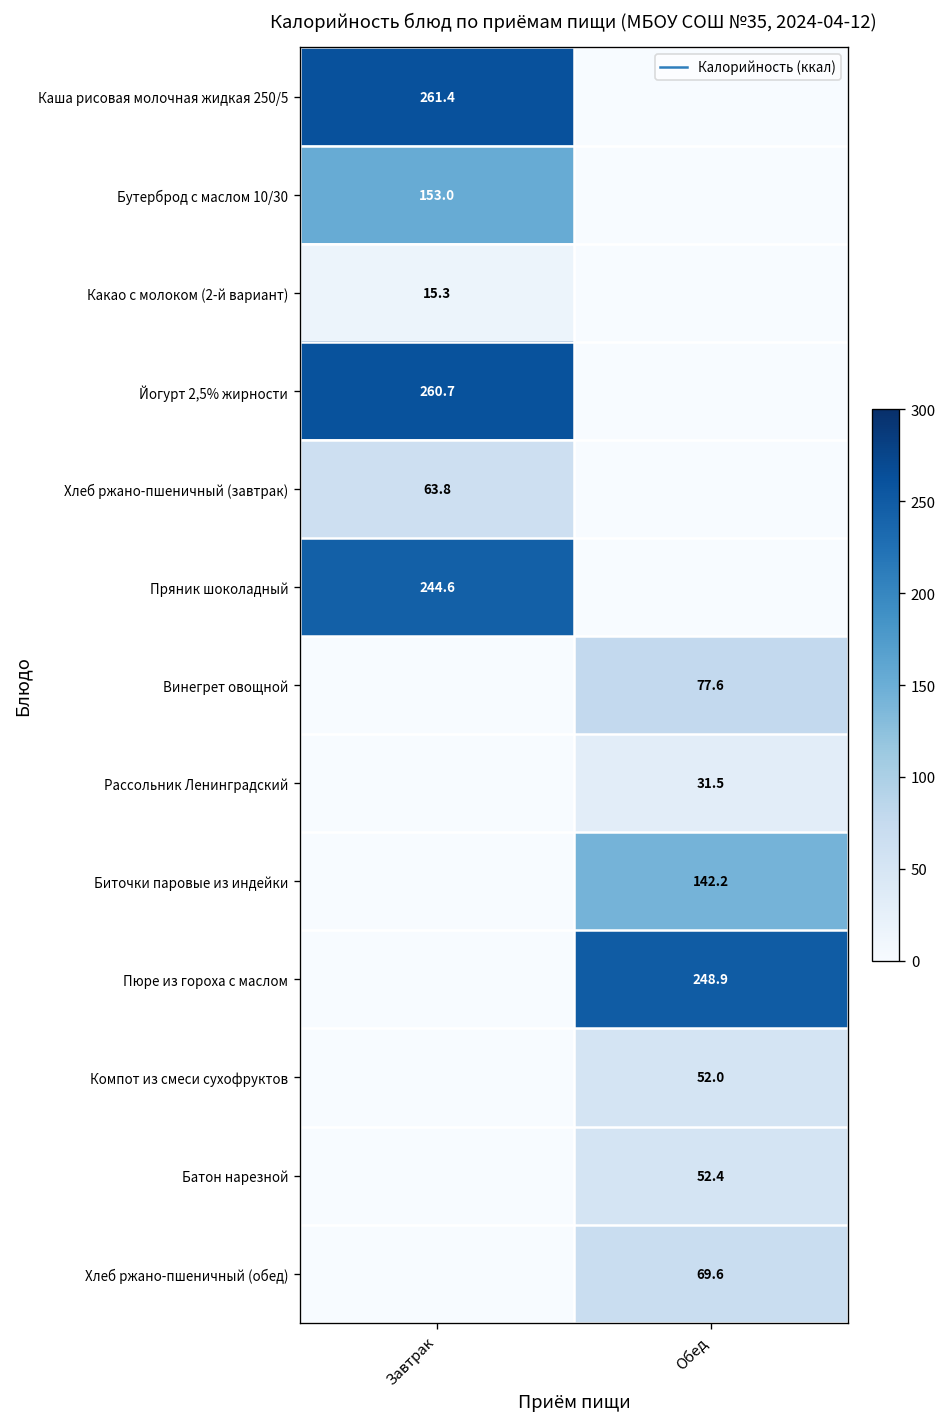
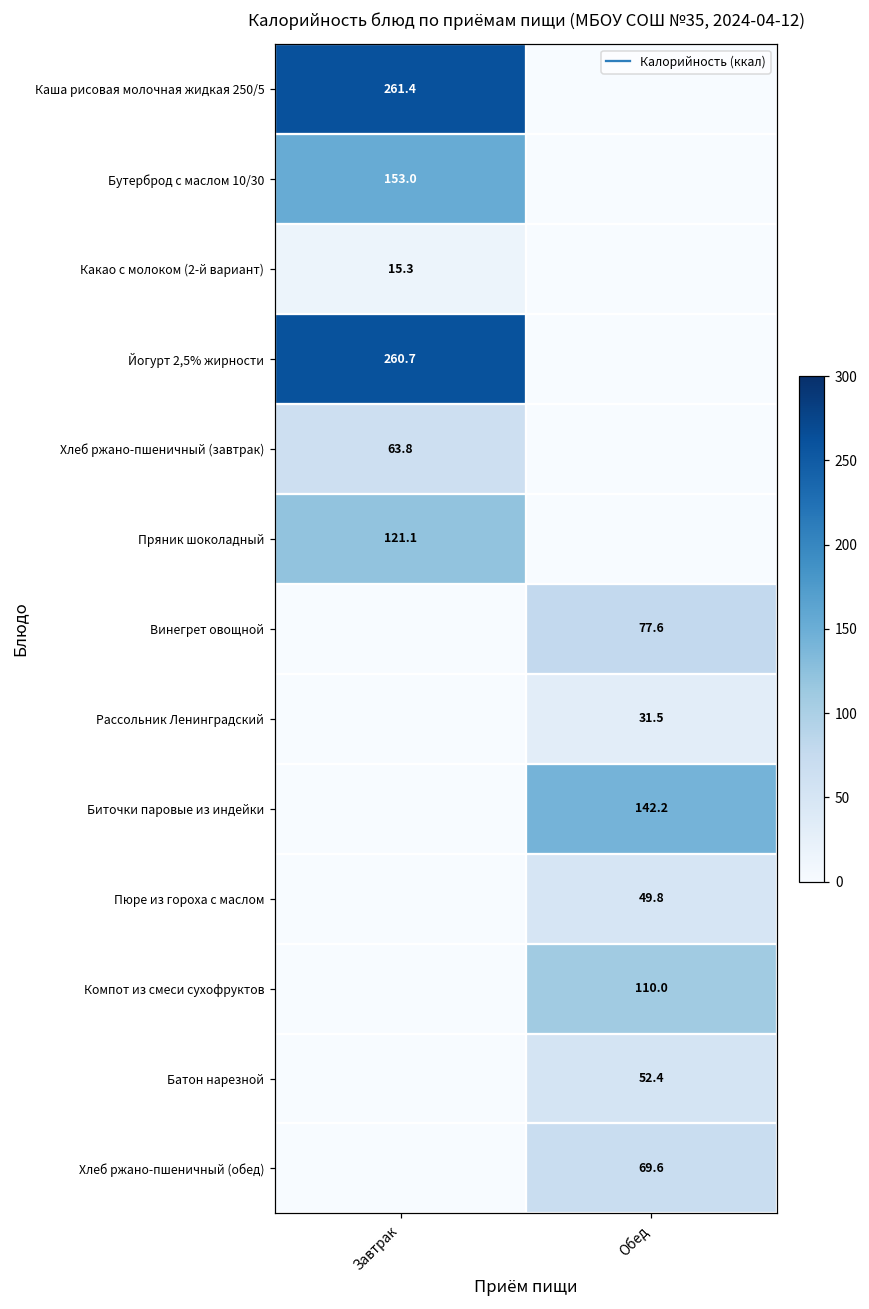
  {
    "Каша рисовая молочная жидкая 250/5": {
      "Завтрак": 261.4
    },
    "Бутерброд с маслом 10/30": {
      "Завтрак": 153.0
    },
    "Какао с молоком (2-й вариант)": {
      "Завтрак": 15.3
    },
    "Йогурт 2,5% жирности": {
      "Завтрак": 260.7
    },
    "Хлеб ржано-пшеничный (завтрак)": {
      "Завтрак": 63.8
    },
    "Пряник шоколадный": {
-     "Завтрак": 244.6
+     "Завтрак": 121.1
    },
    "Винегрет овощной": {
      "Обед": 77.6
    },
    "Рассольник Ленинградский": {
      "Обед": 31.5
    },
    "Биточки паровые из индейки": {
      "Обед": 142.2
    },
    "Пюре из гороха с маслом": {
-     "Обед": 248.9
+     "Обед": 49.8
    },
    "Компот из смеси сухофруктов": {
-     "Обед": 52.0
+     "Обед": 110.0
    },
    "Батон нарезной": {
      "Обед": 52.4
    },
    "Хлеб ржано-пшеничный (обед)": {
      "Обед": 69.6
    }
  }
